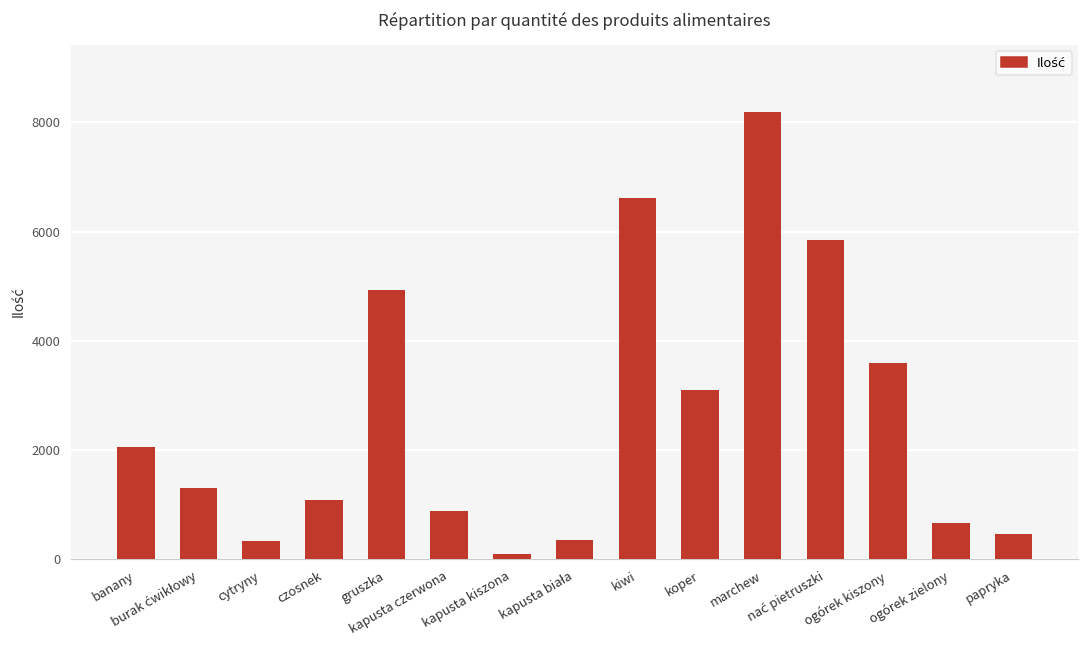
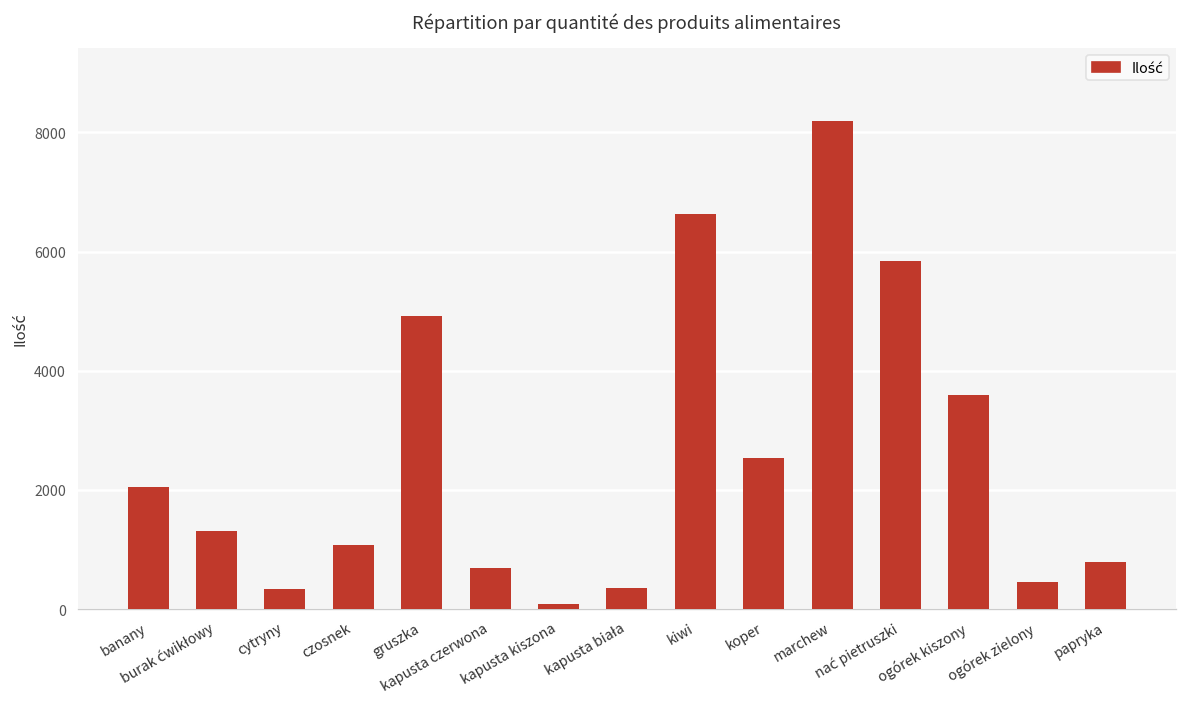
  {
    "banany": 2100,
    "burak ćwikłowy": 1300,
    "cytryny": 300,
    "czosnek": 1100,
    "gruszka": 4900,
-   "kapusta czerwona": 900,
+   "kapusta czerwona": 700,
    "kapusta kiszona": 100,
    "kapusta biała": 400,
    "kiwi": 6600,
-   "koper": 3100,
+   "koper": 2500,
    "marchew": 8200,
    "nać pietruszki": 5800,
    "ogórek kiszony": 3600,
-   "ogórek zielony": 700,
-   "papryka": 500
+   "ogórek zielony": 500,
+   "papryka": 800
  }
